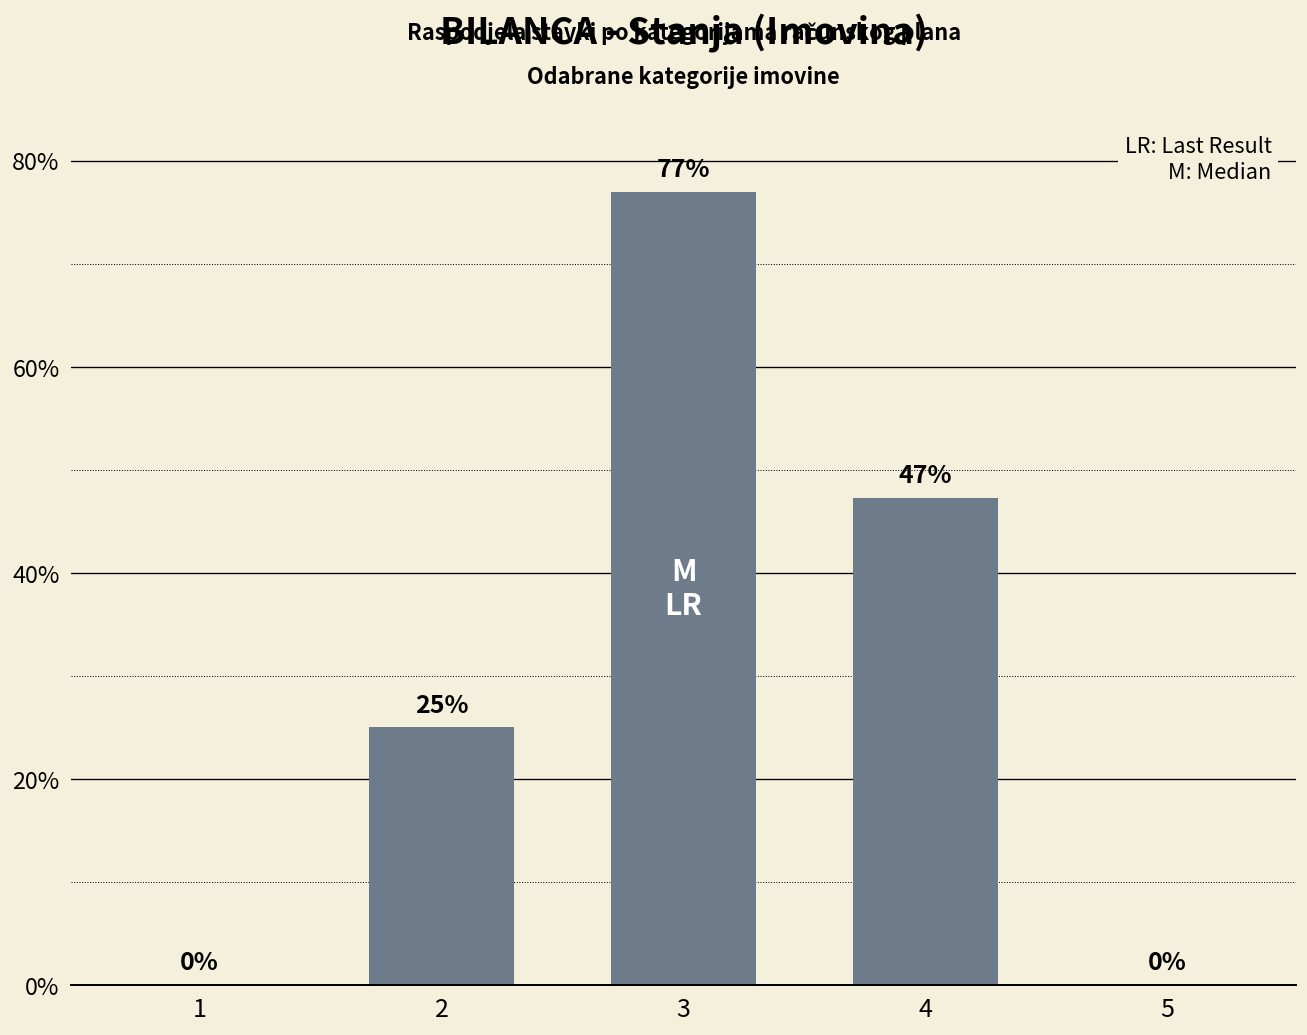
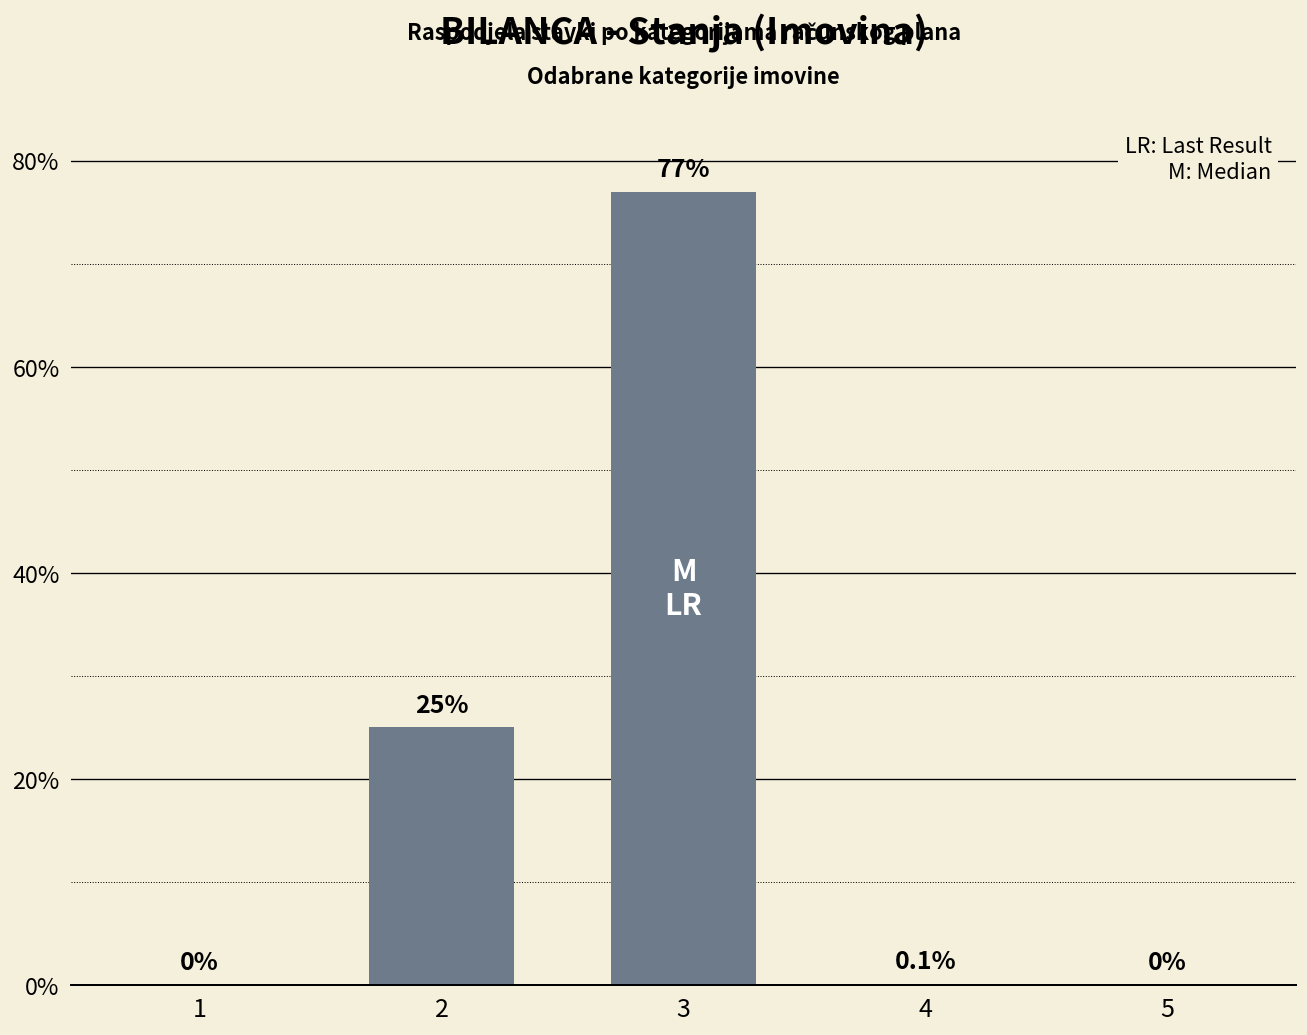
  {
    "1": "0%",
    "2": "25%",
    "3": "77%",
-   "4": "47%",
+   "4": "0.1%",
    "5": "0%"
  }
